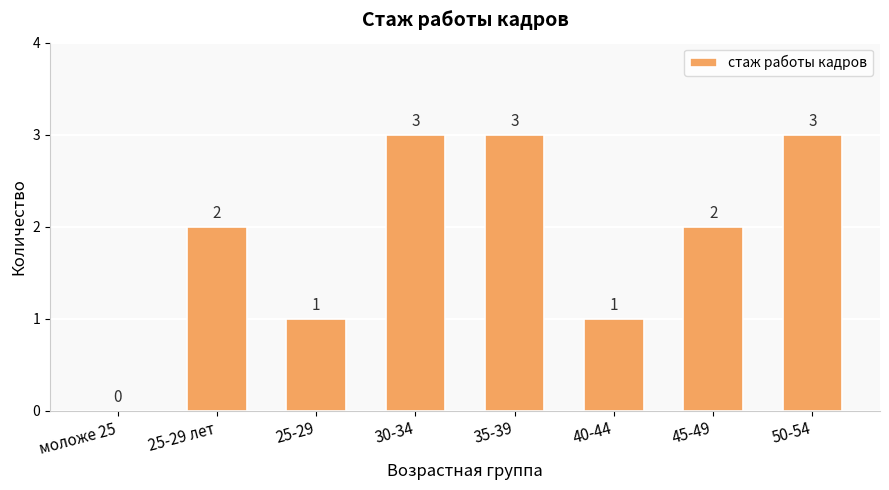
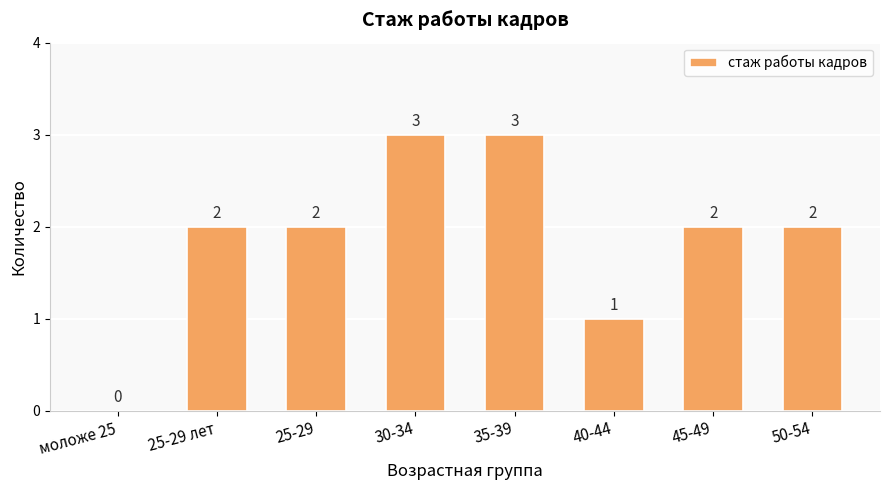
  {
    "моложе 25": 0,
    "25-29 лет": 2,
-   "25-29": 1,
+   "25-29": 2,
    "30-34": 3,
    "35-39": 3,
    "40-44": 1,
    "45-49": 2,
-   "50-54": 3
+   "50-54": 2
  }
